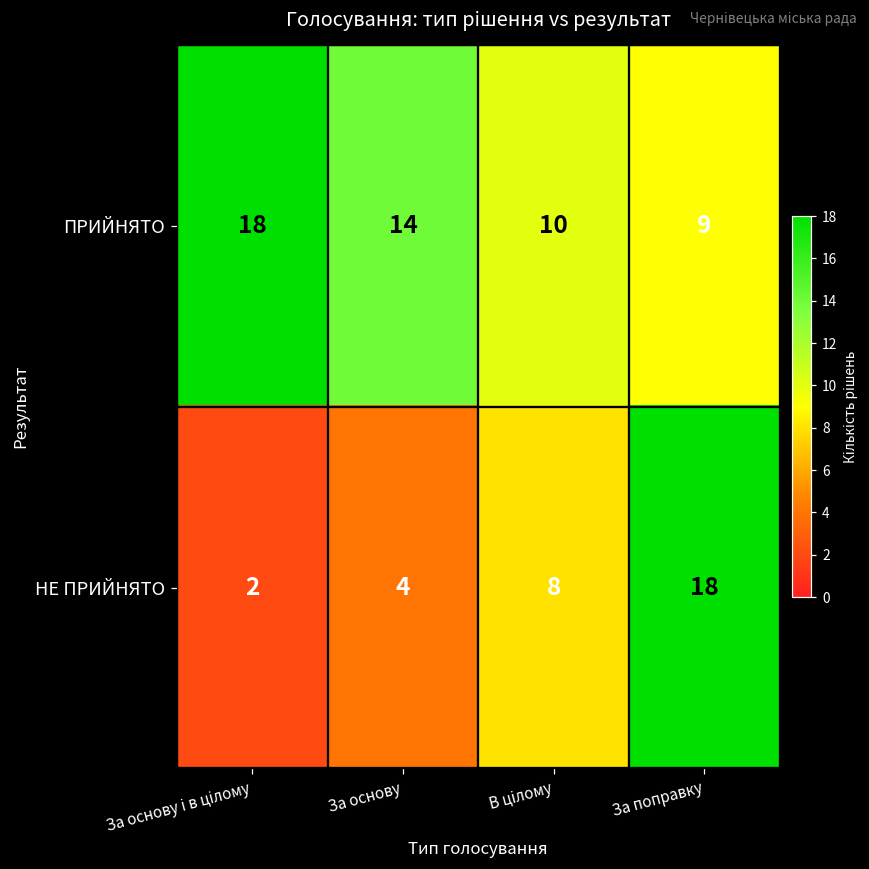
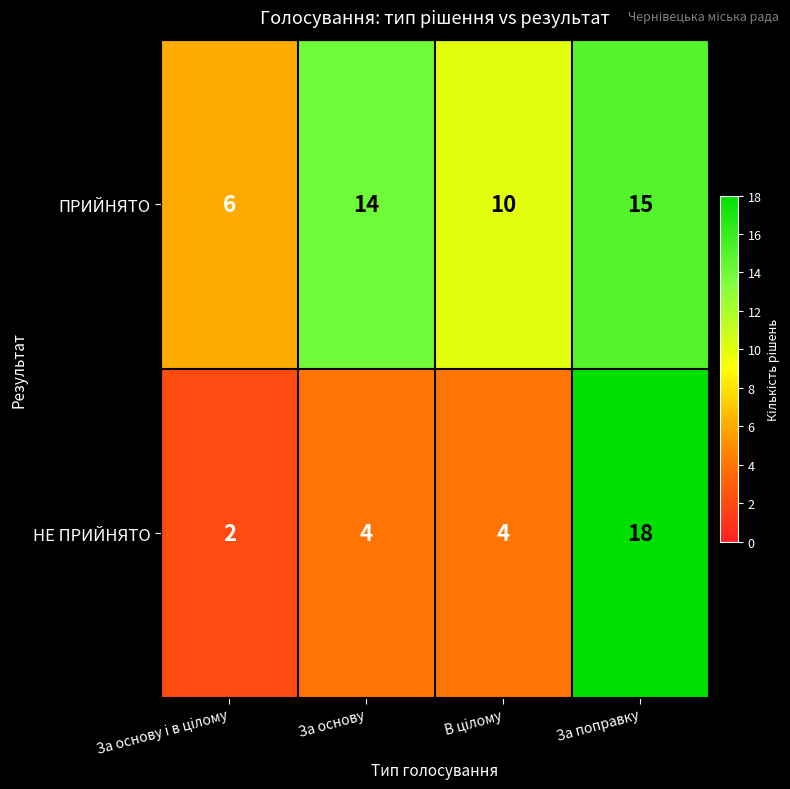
  {
    "ПРИЙНЯТО": {
-     "За основу і в цілому": 18,
+     "За основу і в цілому": 6,
      "За основу": 14,
      "В цілому": 10,
-     "За поправку": 9
+     "За поправку": 15
    },
    "НЕ ПРИЙНЯТО": {
      "За основу і в цілому": 2,
      "За основу": 4,
-     "В цілому": 8,
+     "В цілому": 4,
      "За поправку": 18
    }
  }
